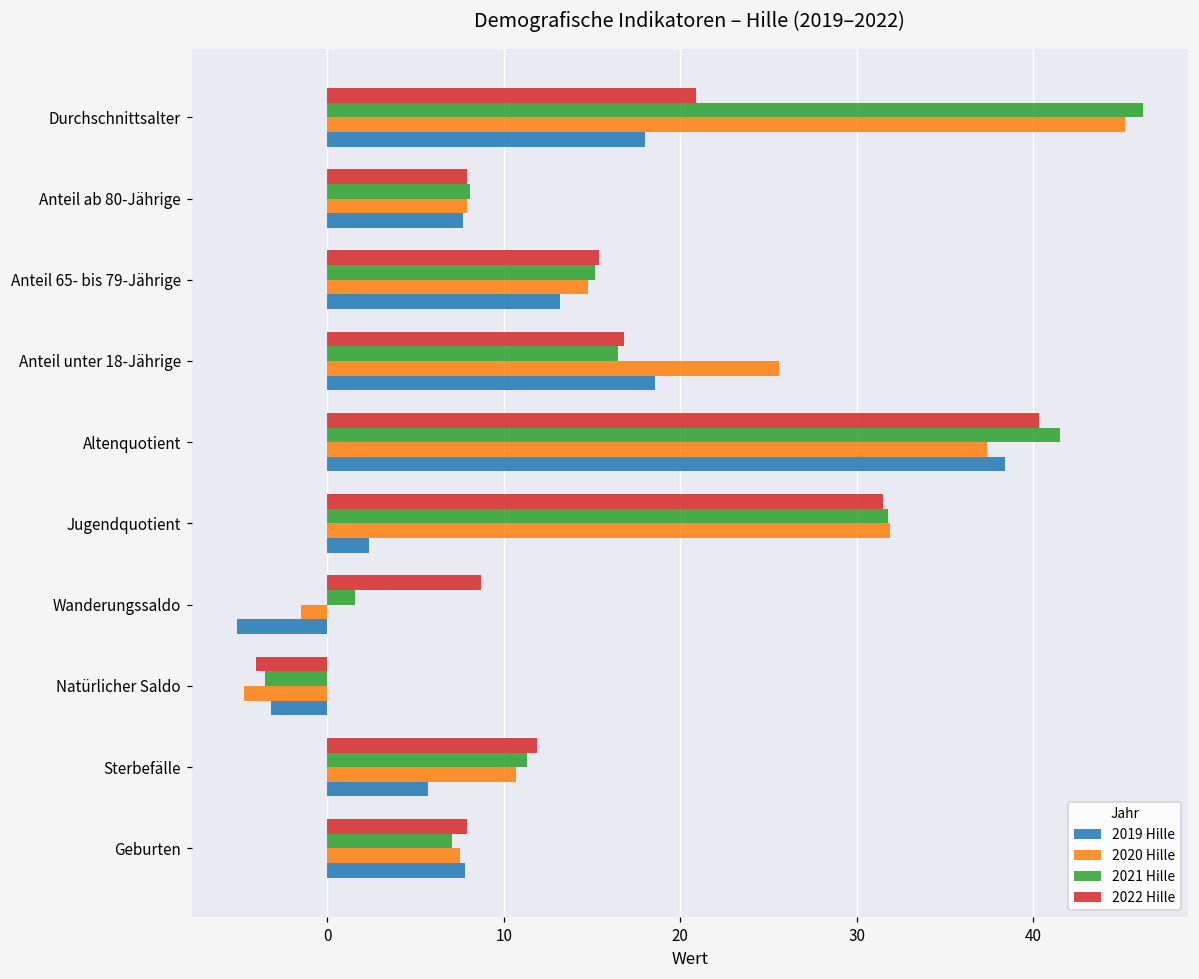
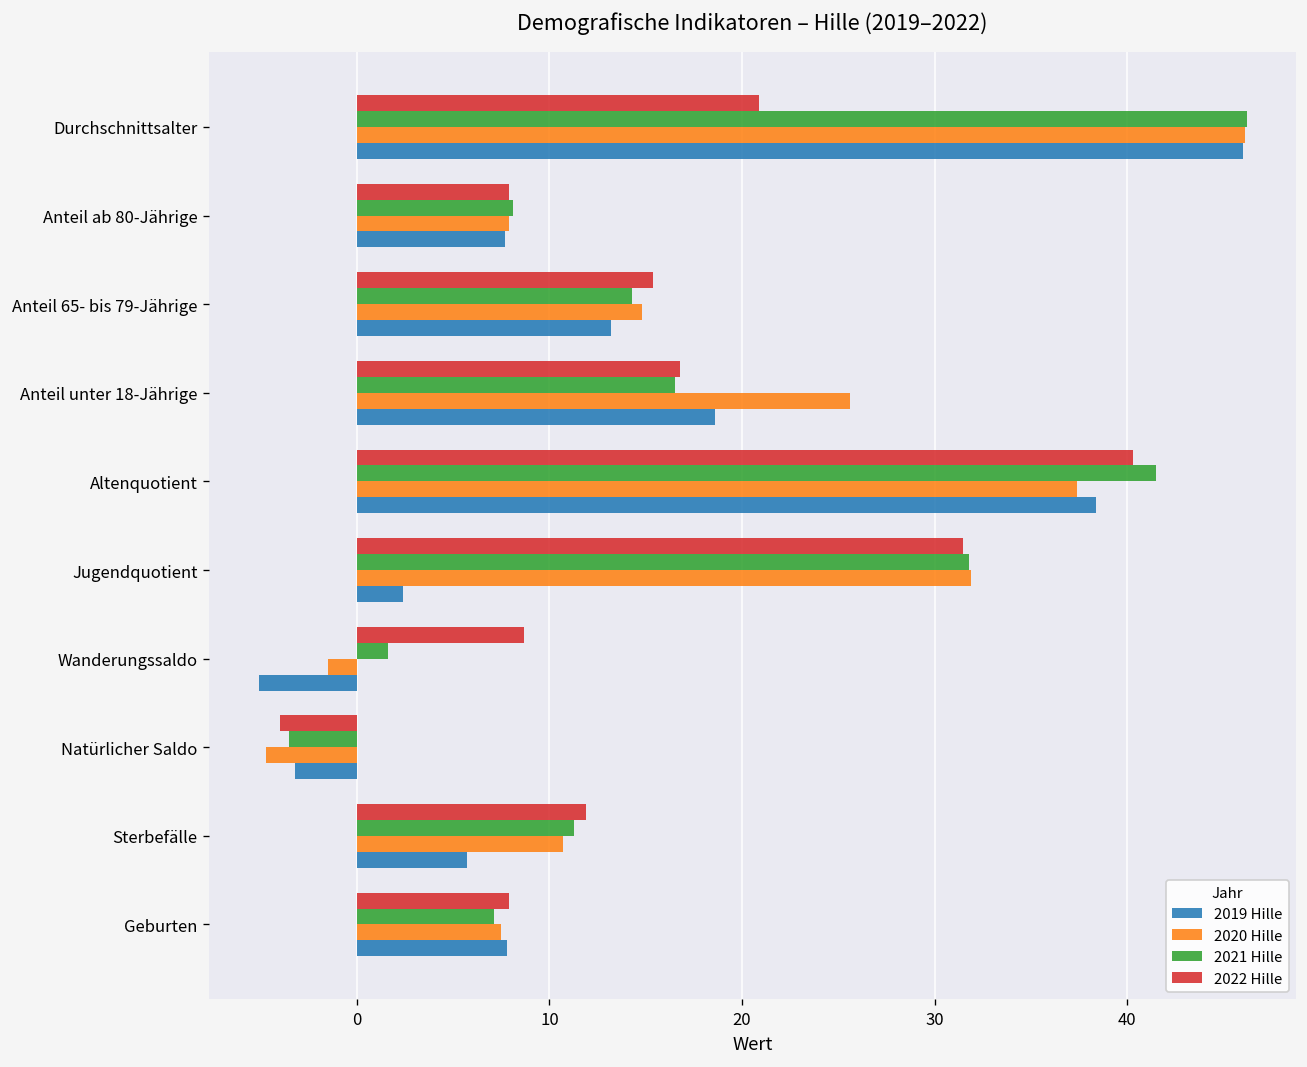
  {
    "2019 Hille": {
-     "Durchschnittsalter": 18,
+     "Durchschnittsalter": 46,
      "Anteil ab 80-Jährige": 7.7,
      "Anteil 65- bis 79-Jährige": 13.2,
      "Anteil unter 18-Jährige": 18.6,
      "Altenquotient": 38.4,
      "Jugendquotient": 2.4,
      "Wanderungssaldo": -5,
      "Natürlicher Saldo": -3.2,
      "Sterbefälle": 5.7,
      "Geburten": 7.8
    },
    "2020 Hille": {
-     "Durchschnittsalter": 45.2,
+     "Durchschnittsalter": 46.1,
      "Anteil ab 80-Jährige": 7.9,
      "Anteil 65- bis 79-Jährige": 14.8,
      "Anteil unter 18-Jährige": 25.6,
      "Altenquotient": 37.4,
      "Jugendquotient": 31.9,
      "Wanderungssaldo": -1.5,
      "Natürlicher Saldo": -4.7,
      "Sterbefälle": 10.7,
      "Geburten": 7.5
    },
    "2021 Hille": {
      "Durchschnittsalter": 46.2,
      "Anteil ab 80-Jährige": 8.1,
-     "Anteil 65- bis 79-Jährige": 15.2,
+     "Anteil 65- bis 79-Jährige": 14.3,
      "Anteil unter 18-Jährige": 16.5,
      "Altenquotient": 41.5,
      "Jugendquotient": 31.8,
      "Wanderungssaldo": 1.6,
      "Natürlicher Saldo": -3.5,
      "Sterbefälle": 11.3,
      "Geburten": 7.1
    },
    "2022 Hille": {
      "Durchschnittsalter": 20.9,
      "Anteil ab 80-Jährige": 7.9,
      "Anteil 65- bis 79-Jährige": 15.4,
      "Anteil unter 18-Jährige": 16.8,
      "Altenquotient": 40.3,
      "Jugendquotient": 31.5,
      "Wanderungssaldo": 8.7,
      "Natürlicher Saldo": -4.0,
      "Sterbefälle": 11.9,
      "Geburten": 7.9
    }
  }
